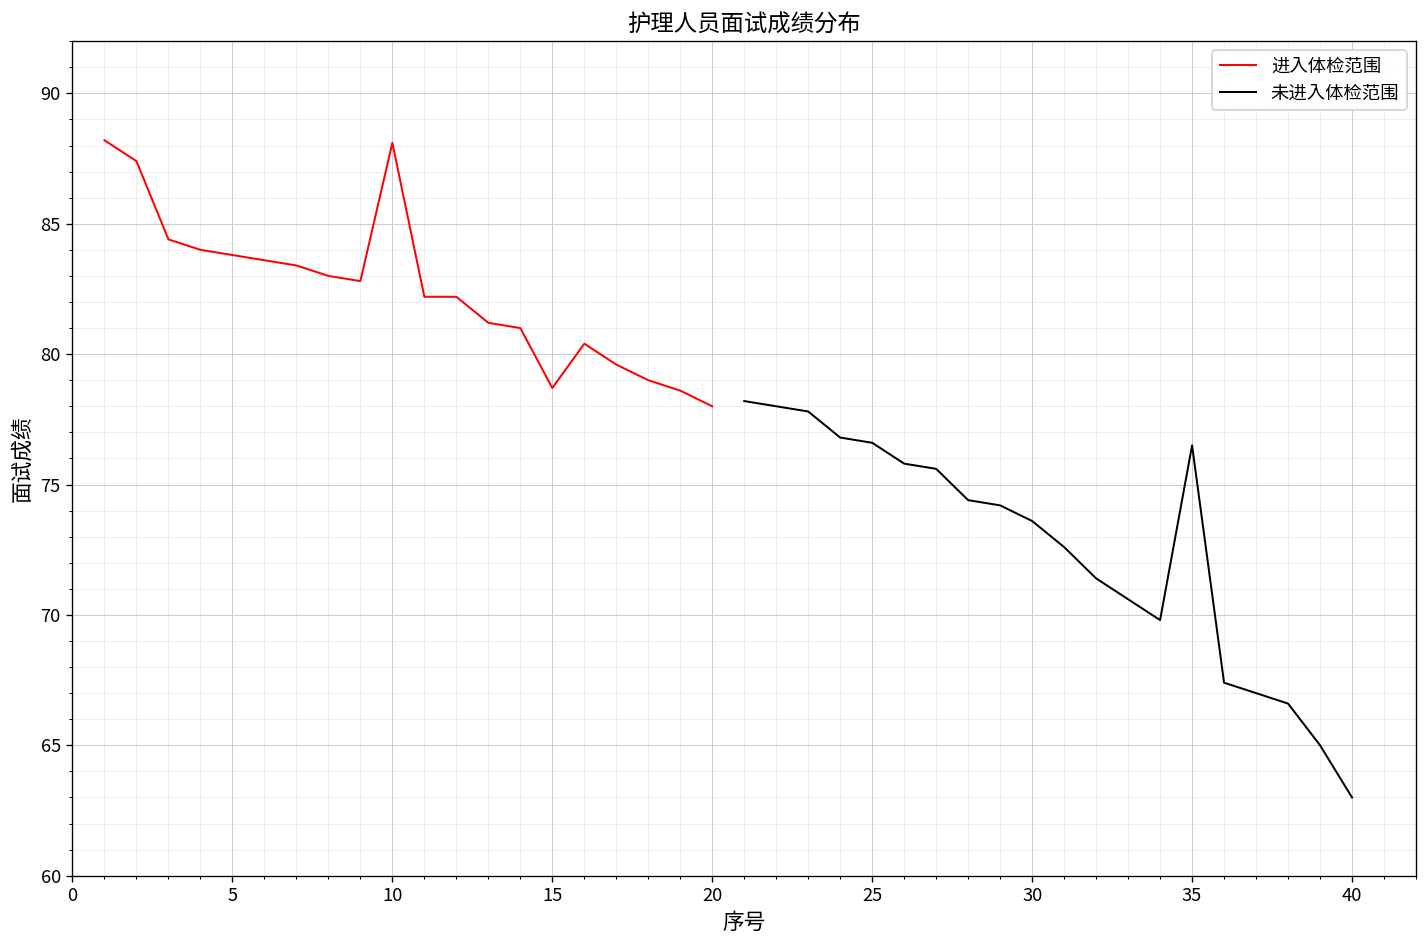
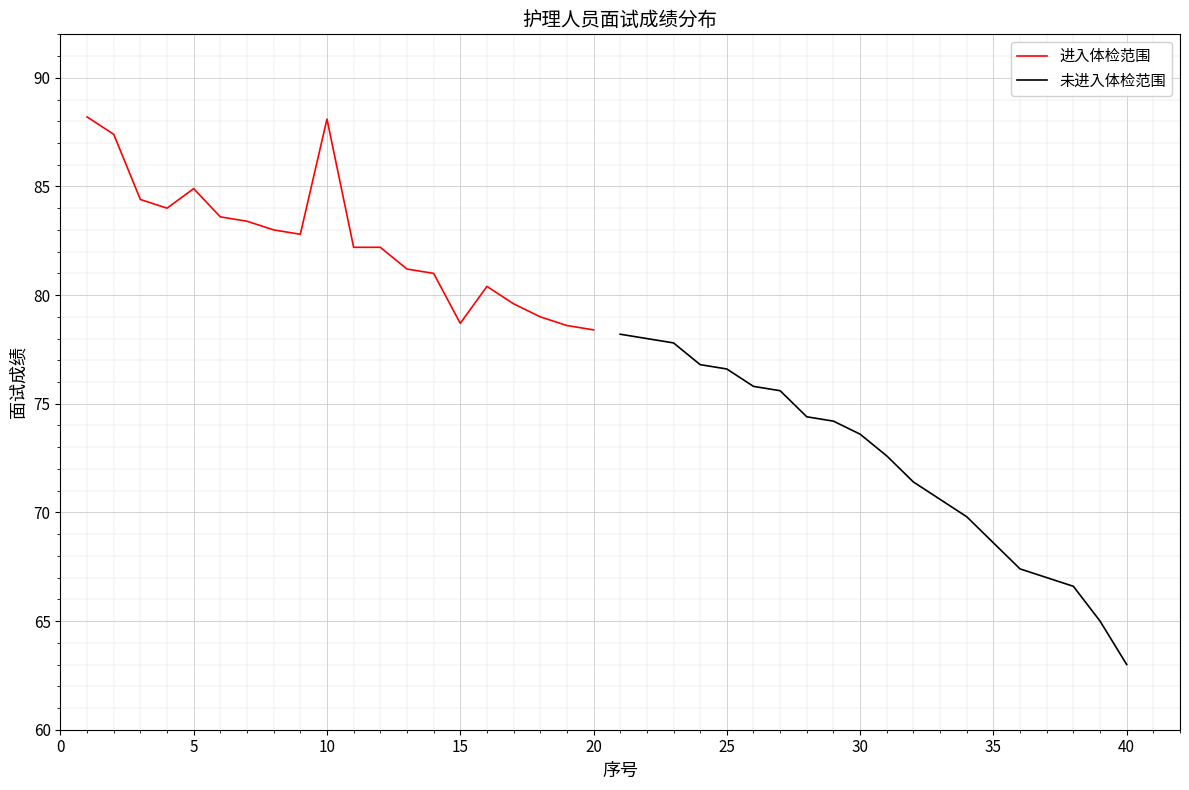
  {
    "进入体检范围": {
-     "5": 83.8,
+     "5": 84.9,
      "10": 88.1,
      "15": 78.7,
-     "20": 78.0
+     "20": 78.4
    },
    "未进入体检范围": {
      "25": 76.6,
      "30": 73.6,
-     "35": 76.5,
+     "35": 68.6,
      "40": 63.0
    }
  }
